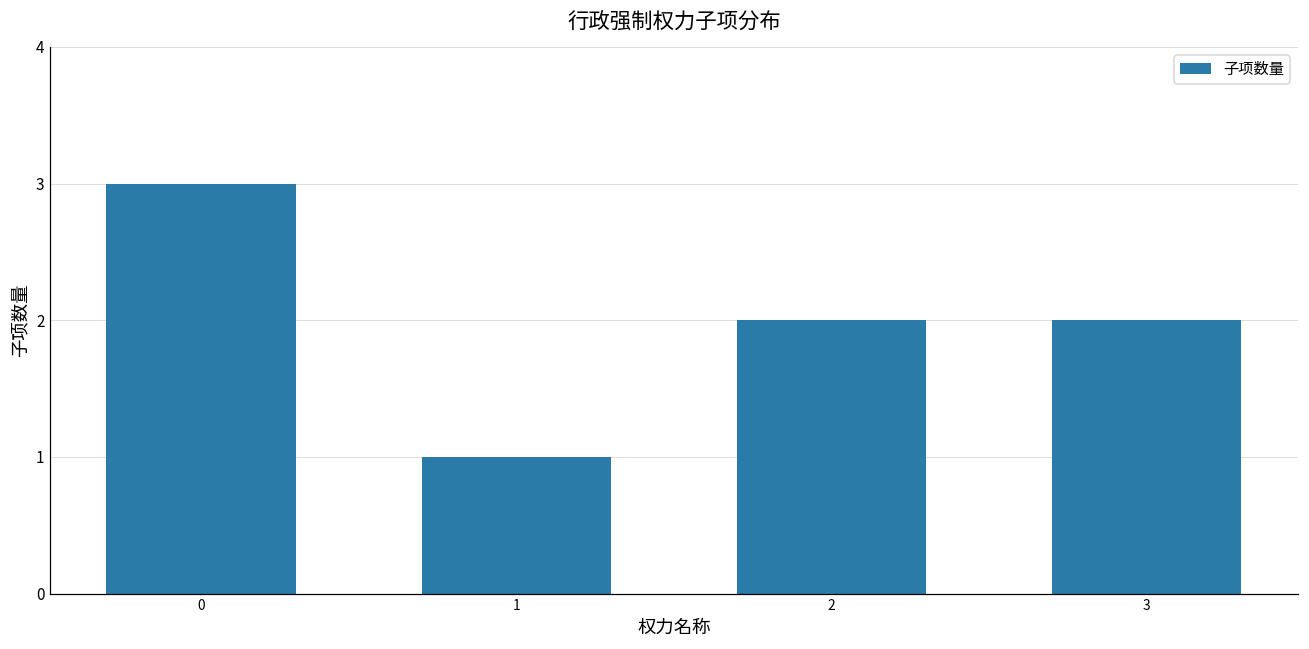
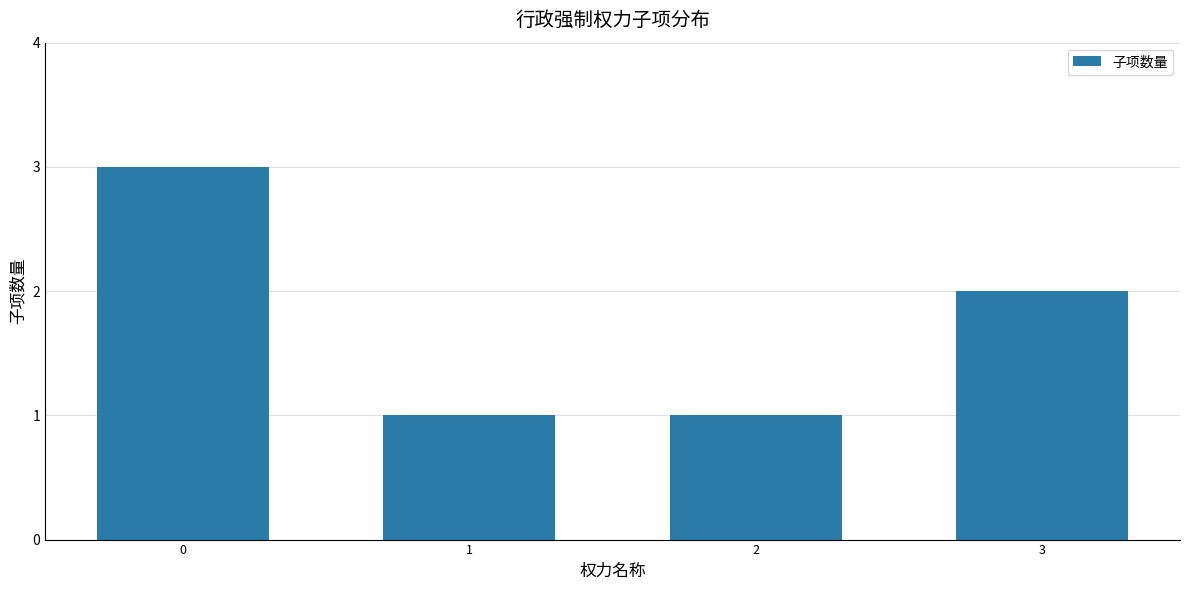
  {
    "0": 3,
    "1": 1,
-   "2": 2,
+   "2": 1,
    "3": 2
  }
